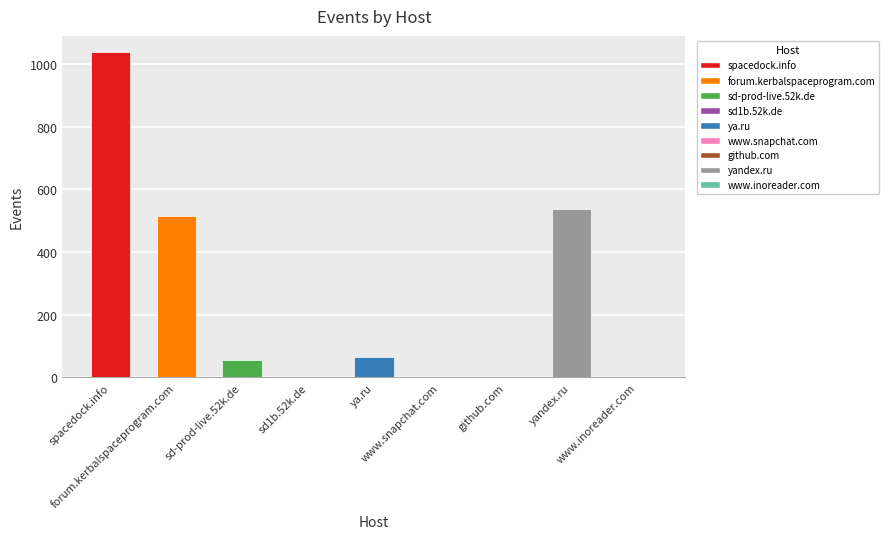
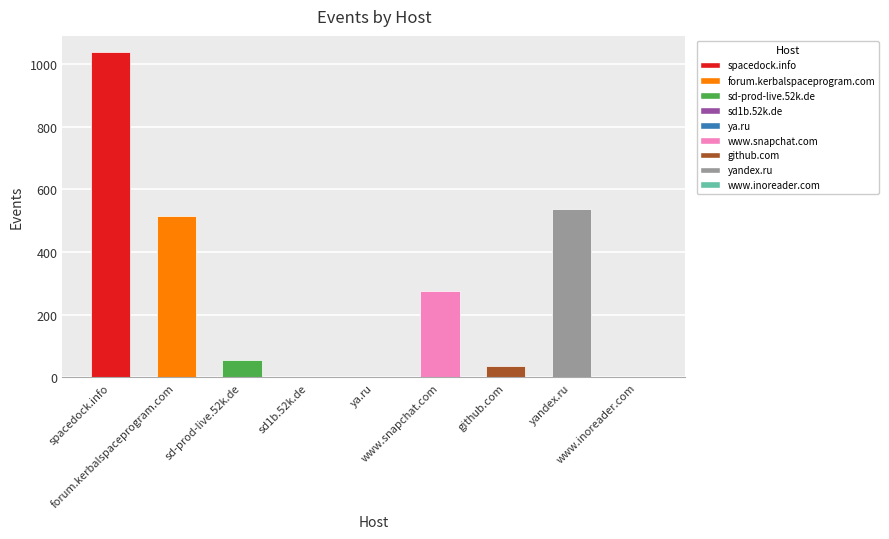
  {
    "spacedock.info": 1040,
    "forum.kerbalspaceprogram.com": 520,
    "sd-prod-live.52k.de": 60,
-   "ya.ru": 70,
-   "www.snapchat.com": 0,
-   "github.com": 0,
+   "ya.ru": 0,
+   "www.snapchat.com": 280,
+   "github.com": 40,
    "yandex.ru": 540
  }
